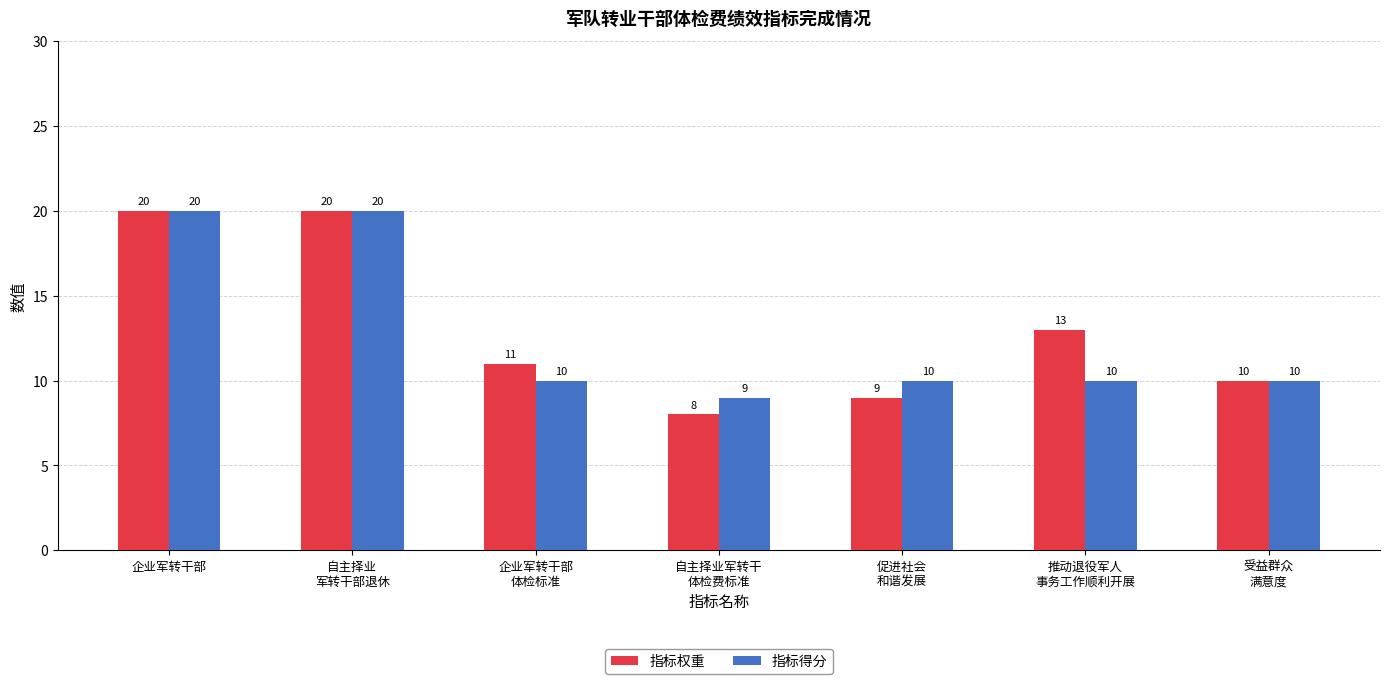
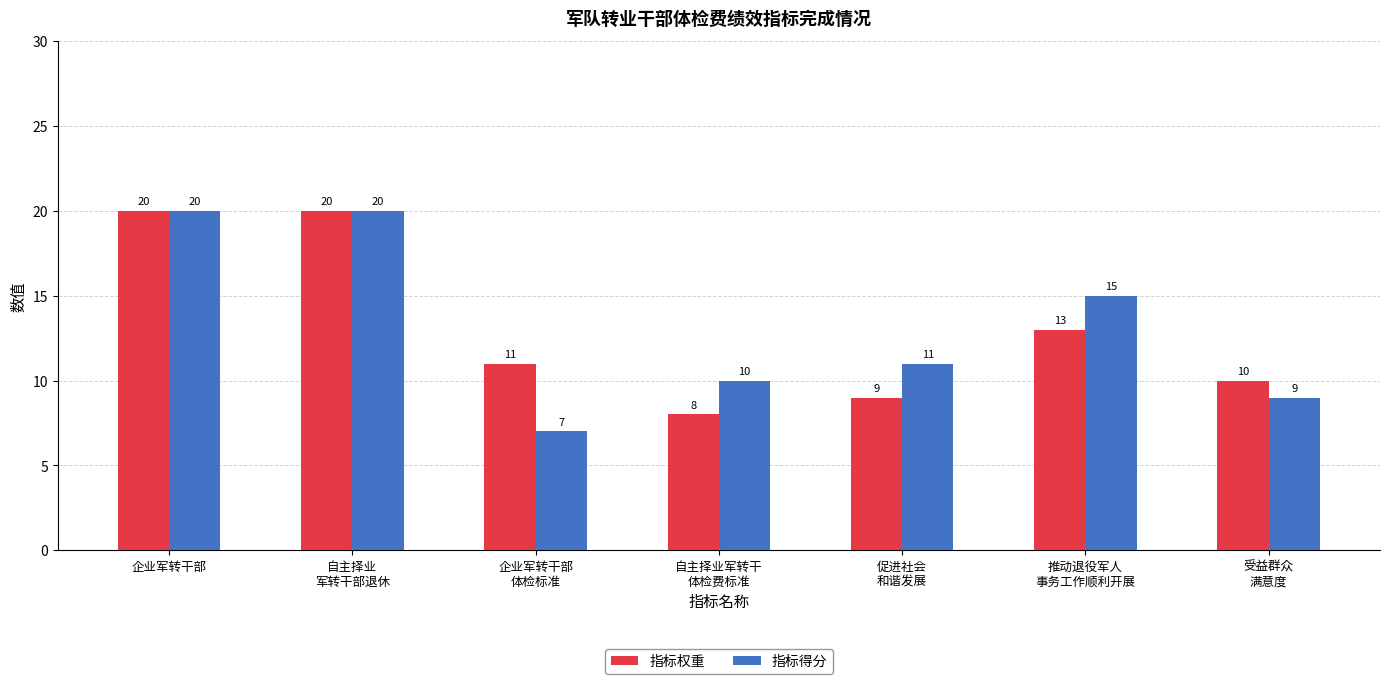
  {
    "指标权重": {
      "企业军转干部": 20,
      "自主择业 军转干部退休": 20,
      "企业军转干部 体检标准": 11,
      "自主择业军转干 体检费标准": 8,
      "促进社会 和谐发展": 9,
      "推动退役军人 事务工作顺利开展": 13,
      "受益群众 满意度": 10
    },
    "指标得分": {
      "企业军转干部": 20,
      "自主择业 军转干部退休": 20,
-     "企业军转干部 体检标准": 10,
-     "自主择业军转干 体检费标准": 9,
-     "促进社会 和谐发展": 10,
-     "推动退役军人 事务工作顺利开展": 10,
-     "受益群众 满意度": 10
+     "企业军转干部 体检标准": 7,
+     "自主择业军转干 体检费标准": 10,
+     "促进社会 和谐发展": 11,
+     "推动退役军人 事务工作顺利开展": 15,
+     "受益群众 满意度": 9
    }
  }
